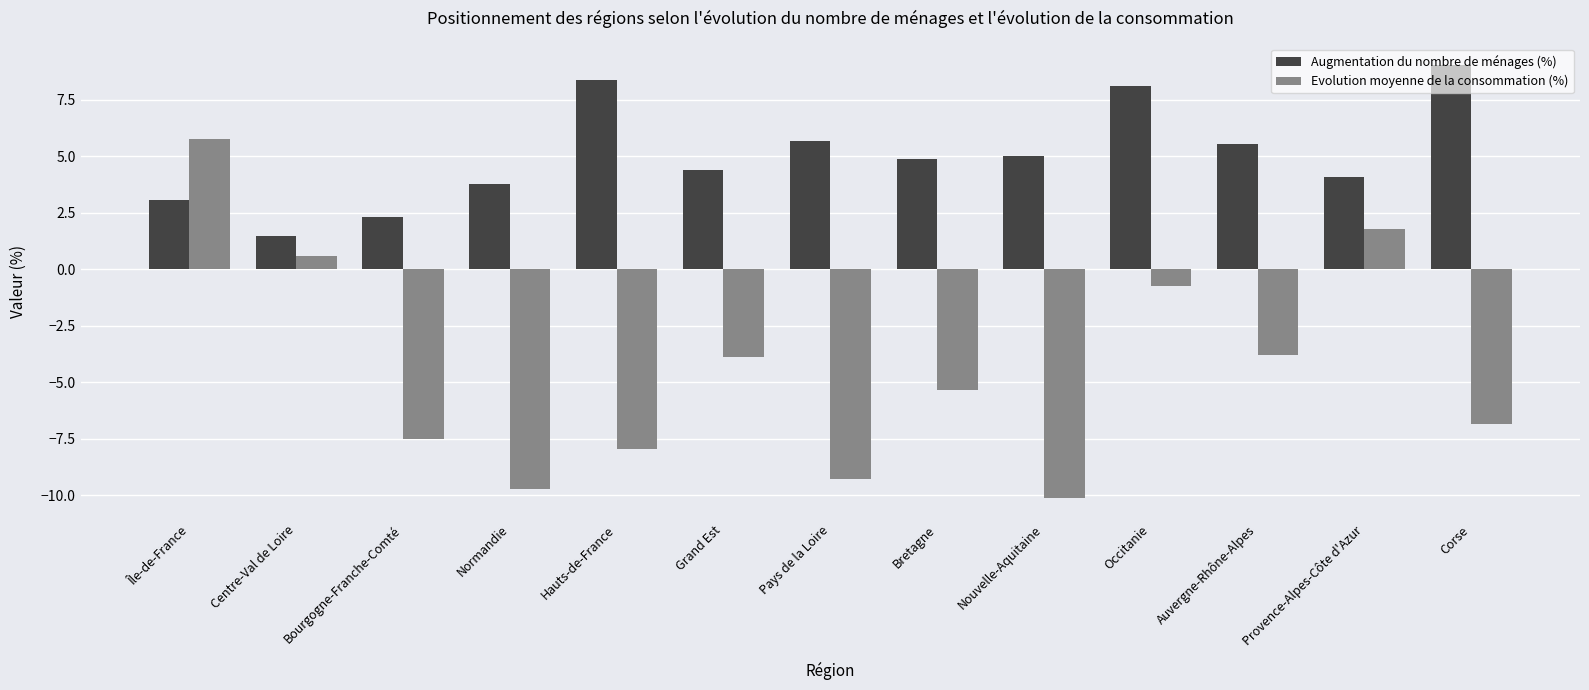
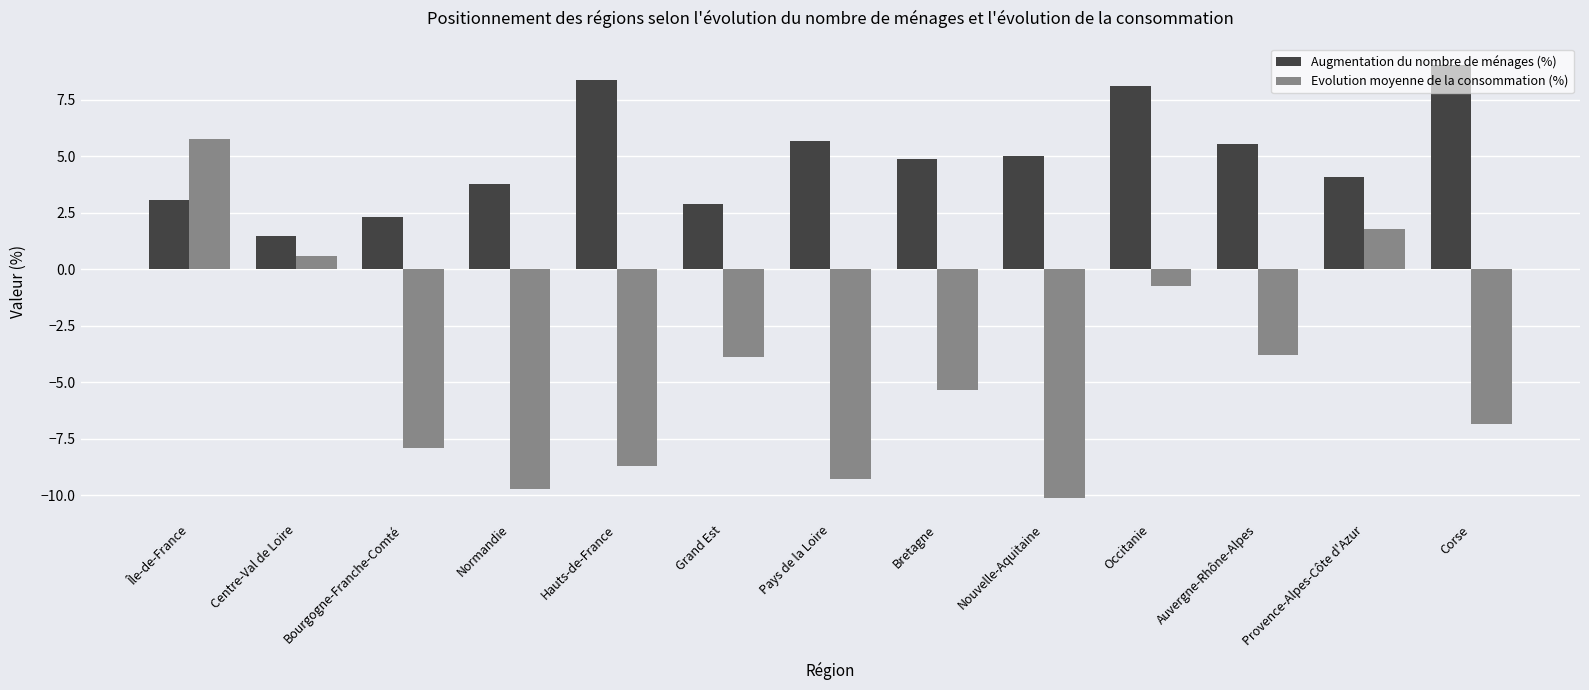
  {
    "Augmentation du nombre de ménages (%)": {
      "Île-de-France": 3.1,
      "Centre-Val de Loire": 1.5,
      "Bourgogne-Franche-Comté": 2.3,
      "Normandie": 3.8,
      "Hauts-de-France": 8.4,
-     "Grand Est": 4.4,
+     "Grand Est": 2.9,
      "Pays de la Loire": 5.7,
      "Bretagne": 4.9,
      "Nouvelle-Aquitaine": 5.0,
      "Occitanie": 8.1,
      "Auvergne-Rhône-Alpes": 5.5,
      "Provence-Alpes-Côte d'Azur": 4.1
    },
    "Evolution moyenne de la consommation (%)": {
      "Île-de-France": 5.8,
      "Centre-Val de Loire": 0.6,
-     "Bourgogne-Franche-Comté": -7.5,
+     "Bourgogne-Franche-Comté": -7.9,
      "Normandie": -9.7,
-     "Hauts-de-France": -7.9,
+     "Hauts-de-France": -8.7,
      "Grand Est": -3.9,
      "Pays de la Loire": -9.3,
      "Bretagne": -5.4,
      "Nouvelle-Aquitaine": -10.1,
      "Occitanie": -0.8,
      "Auvergne-Rhône-Alpes": -3.8,
      "Provence-Alpes-Côte d'Azur": 1.8,
      "Corse": -6.8
    }
  }
